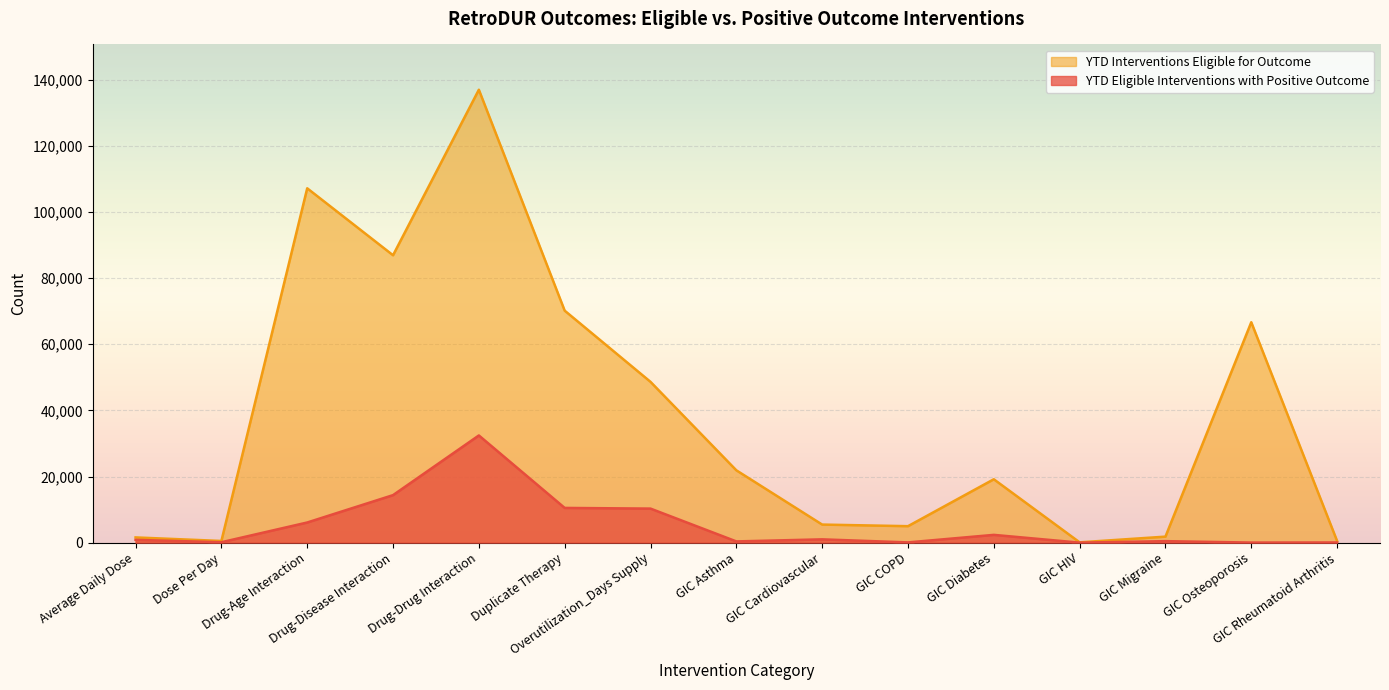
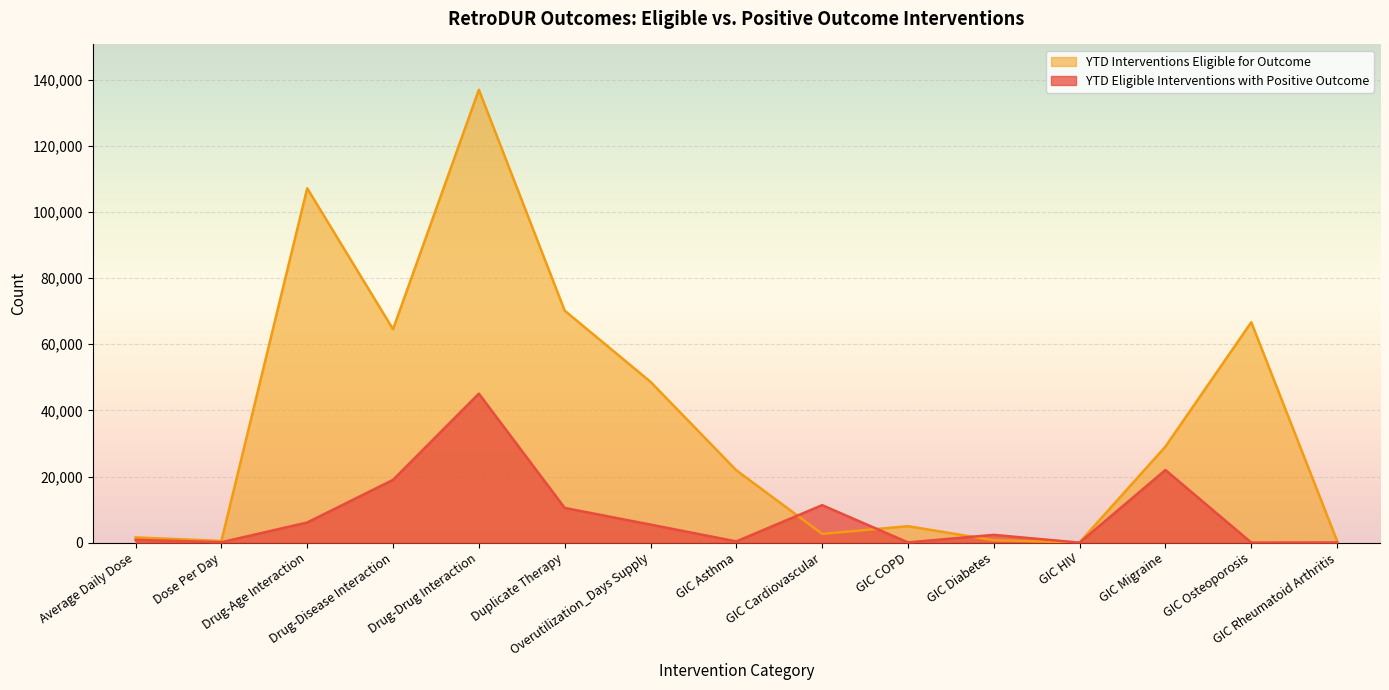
  {
    "YTD Interventions Eligible for Outcome": {
      "Drug-Age Interaction": "107,000",
-     "Drug-Disease Interaction": "87,000",
+     "Drug-Disease Interaction": "65,000",
      "Drug-Drug Interaction": "137,000",
      "Duplicate Therapy": "70,000",
      "Overutilization_Days Supply": "49,000",
      "GIC Asthma": "22,000",
-     "GIC Cardiovascular": "5,000",
+     "GIC Cardiovascular": "3,000",
      "GIC COPD": "5,000",
-     "GIC Diabetes": "19,000",
-     "GIC Migraine": "2,000",
+     "GIC Diabetes": "1,000",
+     "GIC Migraine": "29,000",
      "GIC Osteoporosis": "67,000"
    },
    "YTD Eligible Interventions with Positive Outcome": {
      "Drug-Age Interaction": "6,000",
-     "Drug-Disease Interaction": "14,000",
-     "Drug-Drug Interaction": "32,000",
+     "Drug-Disease Interaction": "19,000",
+     "Drug-Drug Interaction": "45,000",
      "Duplicate Therapy": "11,000",
-     "Overutilization_Days Supply": "10,000",
+     "Overutilization_Days Supply": "5,000",
      "GIC Asthma": "0",
-     "GIC Cardiovascular": "1,000",
+     "GIC Cardiovascular": "11,000",
      "GIC COPD": "0",
      "GIC Diabetes": "2,000",
-     "GIC Migraine": "0",
+     "GIC Migraine": "22,000",
      "GIC Osteoporosis": "0"
    }
  }
